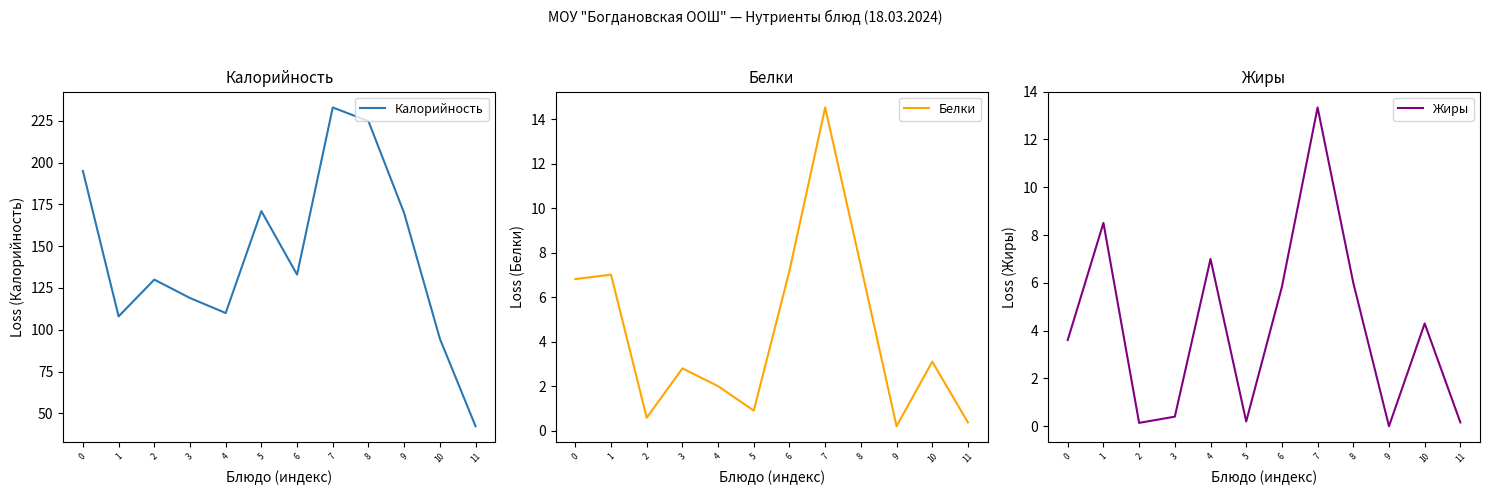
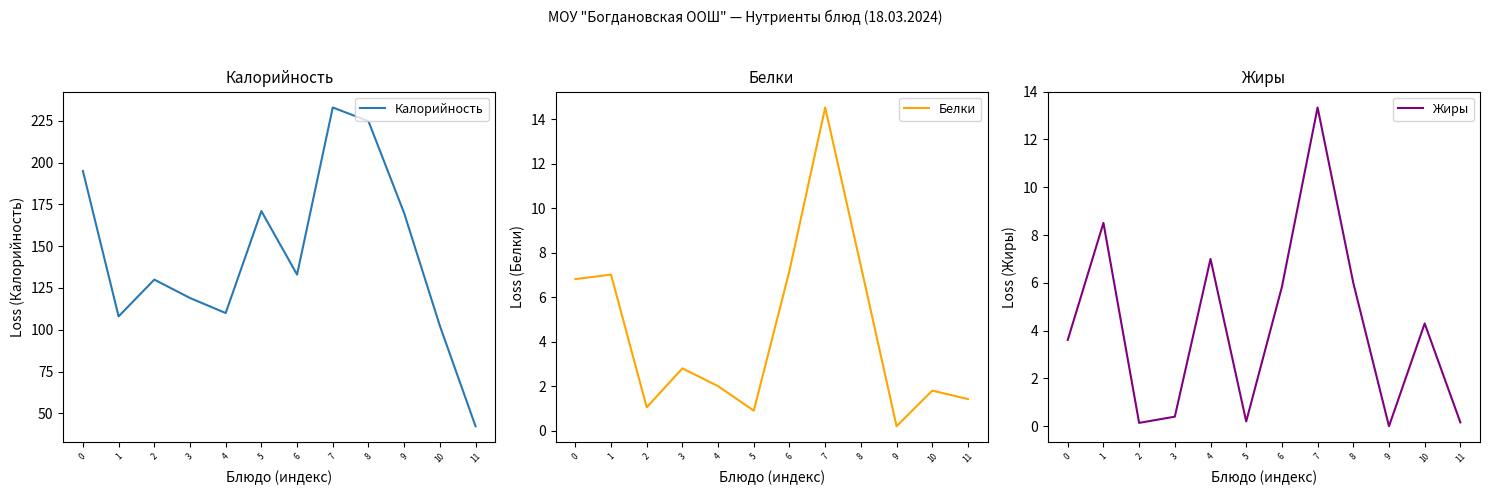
  {
    "Калорийность": {
      "0": 195,
      "1": 108,
      "2": 130,
      "3": 119,
      "4": 110,
      "5": 171,
      "6": 133,
      "7": 233,
      "8": 225,
      "9": 170,
-     "10": 95,
+     "10": 102,
      "11": 42
    },
    "Белки": {
      "0": 6.8,
      "1": 7.0,
-     "2": 0.6,
+     "2": 1.1,
      "3": 2.8,
      "4": 2.0,
      "5": 0.9,
      "6": 7.2,
      "7": 14.5,
      "8": 7.4,
      "9": 0.2,
-     "10": 3.1,
-     "11": 0.4
+     "10": 1.8,
+     "11": 1.4
    },
    "Жиры": {
      "0": 3.6,
      "1": 8.5,
      "2": 0.1,
      "3": 0.4,
      "4": 7.0,
      "5": 0.2,
      "6": 5.8,
      "7": 13.3,
      "8": 6.0,
      "9": 0.0,
      "10": 4.3,
      "11": 0.2
    }
  }
